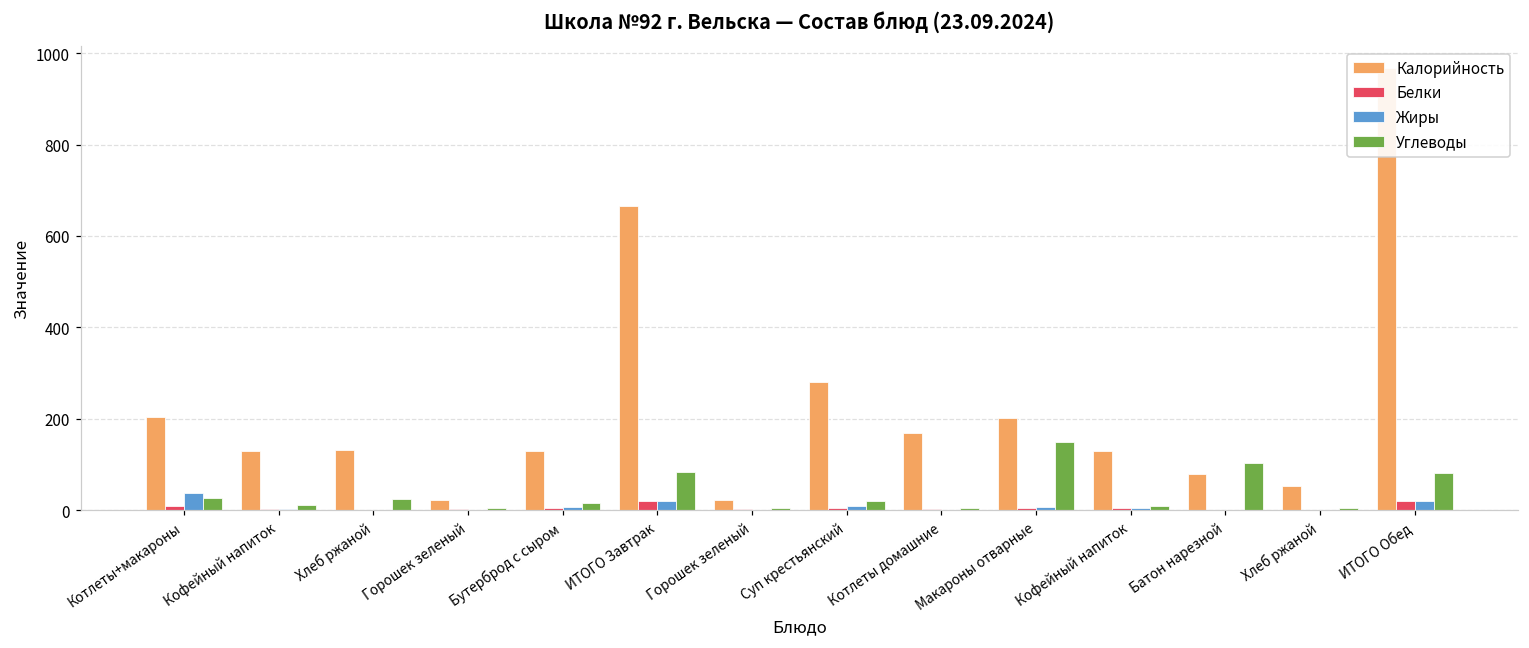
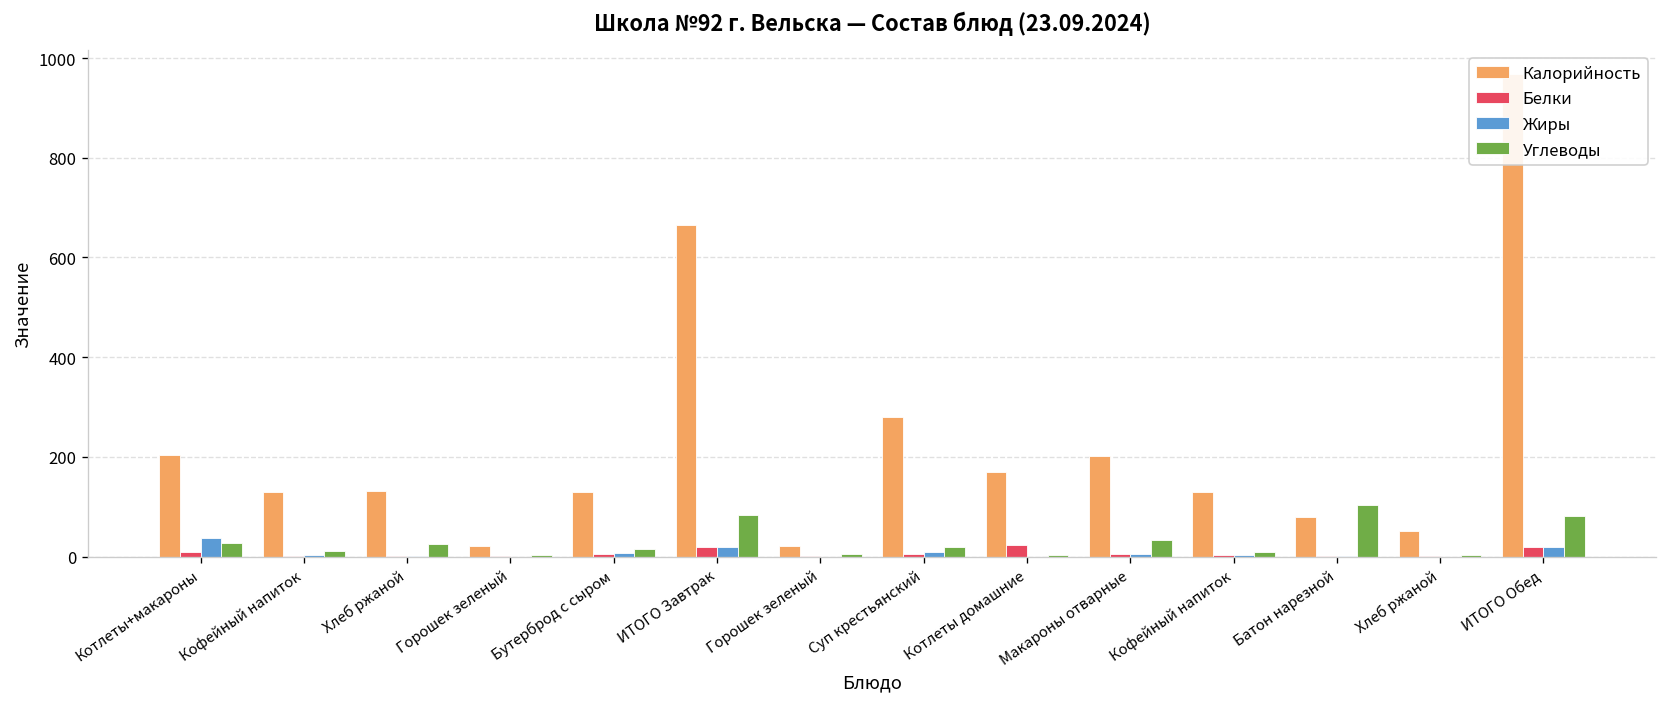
  {
    "Калорийность": {
      "Котлеты+макароны": 200,
      "Бутерброд с сыром": 130,
      "ИТОГО Завтрак": 660,
      "Суп крестьянский": 280,
      "Котлеты домашние": 170,
      "Макароны отварные": 200,
      "Батон нарезной": 80
    },
    "Белки": {
      "Котлеты+макароны": 10,
      "ИТОГО Завтрак": 20,
-     "Котлеты домашние": 0,
+     "Котлеты домашние": 20,
      "ИТОГО Обед": 20
    },
    "Жиры": {
      "Котлеты+макароны": 40,
      "Бутерброд с сыром": 10,
      "ИТОГО Завтрак": 20,
      "Суп крестьянский": 10,
      "ИТОГО Обед": 20
    },
    "Углеводы": {
      "Котлеты+макароны": 30,
      "Бутерброд с сыром": 20,
      "ИТОГО Завтрак": 80,
      "Суп крестьянский": 20,
-     "Макароны отварные": 150,
+     "Макароны отварные": 30,
      "Батон нарезной": 100,
      "ИТОГО Обед": 80
    }
  }
